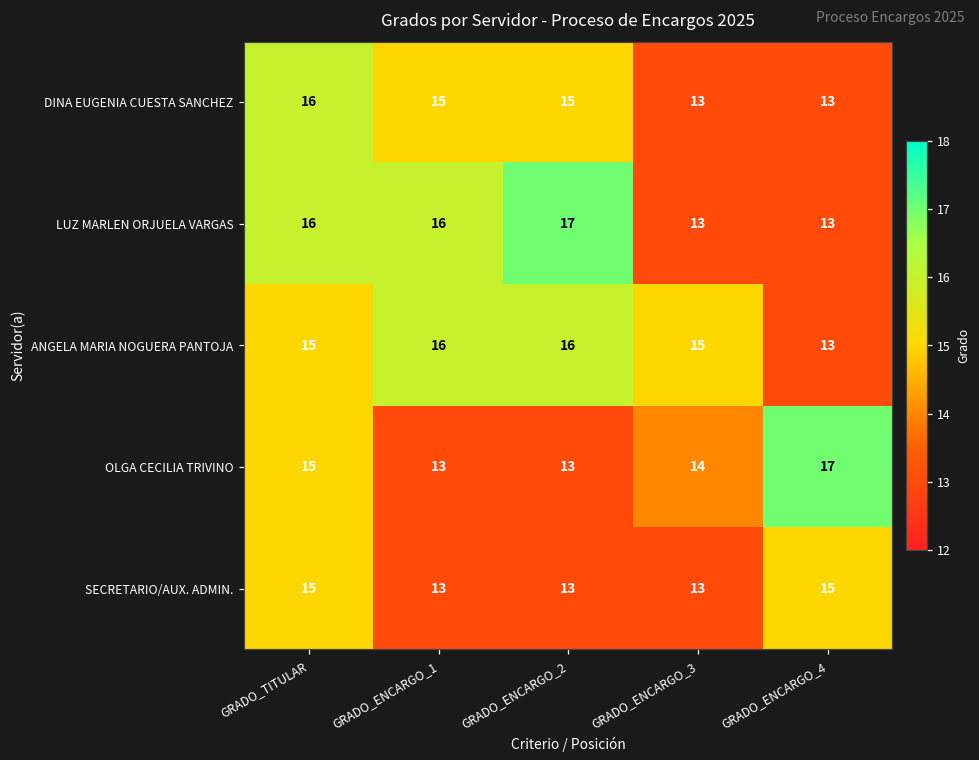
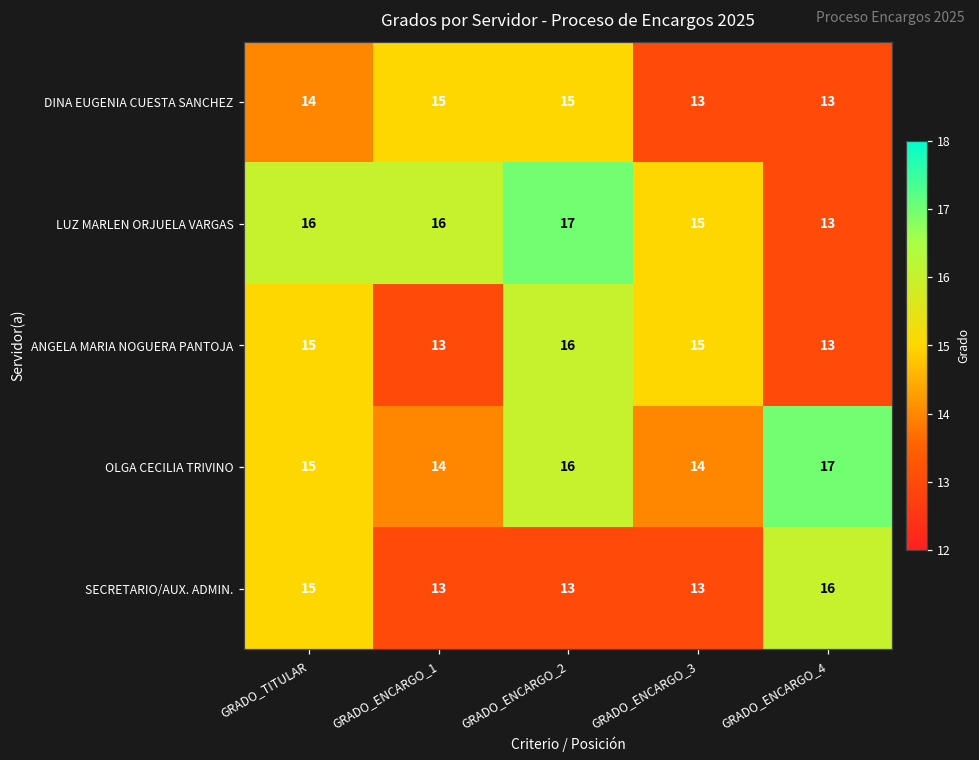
  {
    "DINA EUGENIA CUESTA SANCHEZ": {
-     "GRADO_TITULAR": 16,
+     "GRADO_TITULAR": 14,
      "GRADO_ENCARGO_1": 15,
      "GRADO_ENCARGO_2": 15,
      "GRADO_ENCARGO_3": 13,
      "GRADO_ENCARGO_4": 13
    },
    "LUZ MARLEN ORJUELA VARGAS": {
      "GRADO_TITULAR": 16,
      "GRADO_ENCARGO_1": 16,
      "GRADO_ENCARGO_2": 17,
-     "GRADO_ENCARGO_3": 13,
+     "GRADO_ENCARGO_3": 15,
      "GRADO_ENCARGO_4": 13
    },
    "ANGELA MARIA NOGUERA PANTOJA": {
      "GRADO_TITULAR": 15,
-     "GRADO_ENCARGO_1": 16,
+     "GRADO_ENCARGO_1": 13,
      "GRADO_ENCARGO_2": 16,
      "GRADO_ENCARGO_3": 15,
      "GRADO_ENCARGO_4": 13
    },
    "OLGA CECILIA TRIVINO": {
      "GRADO_TITULAR": 15,
-     "GRADO_ENCARGO_1": 13,
-     "GRADO_ENCARGO_2": 13,
+     "GRADO_ENCARGO_1": 14,
+     "GRADO_ENCARGO_2": 16,
      "GRADO_ENCARGO_3": 14,
      "GRADO_ENCARGO_4": 17
    },
    "SECRETARIO/AUX. ADMIN.": {
      "GRADO_TITULAR": 15,
      "GRADO_ENCARGO_1": 13,
      "GRADO_ENCARGO_2": 13,
      "GRADO_ENCARGO_3": 13,
-     "GRADO_ENCARGO_4": 15
+     "GRADO_ENCARGO_4": 16
    }
  }
